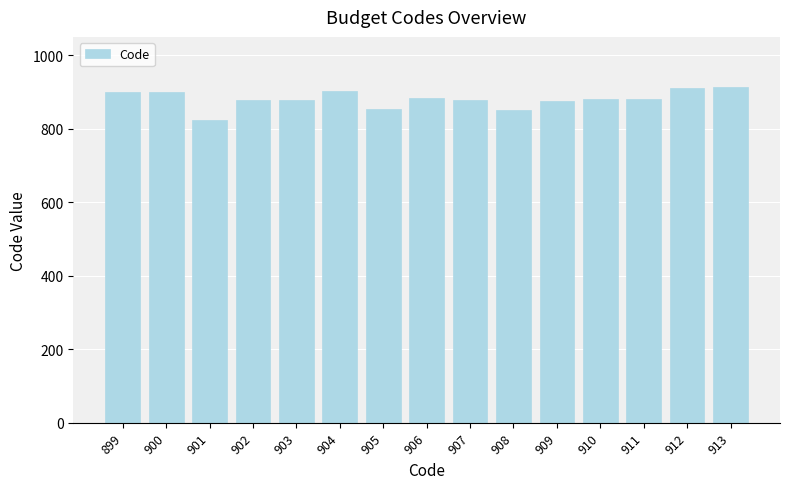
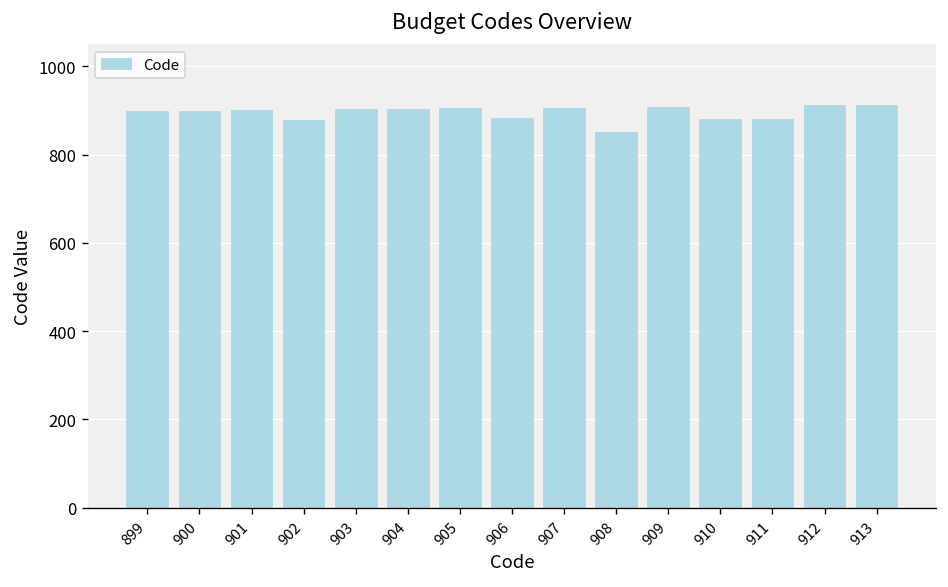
  {
    "899": 900,
    "900": 900,
-   "901": 820,
+   "901": 900,
    "902": 880,
-   "903": 880,
+   "903": 900,
    "904": 900,
-   "905": 850,
+   "905": 910,
    "906": 880,
-   "907": 880,
+   "907": 910,
    "908": 850,
-   "909": 880,
+   "909": 910,
    "910": 880,
    "911": 880,
    "912": 910,
    "913": 910
  }
